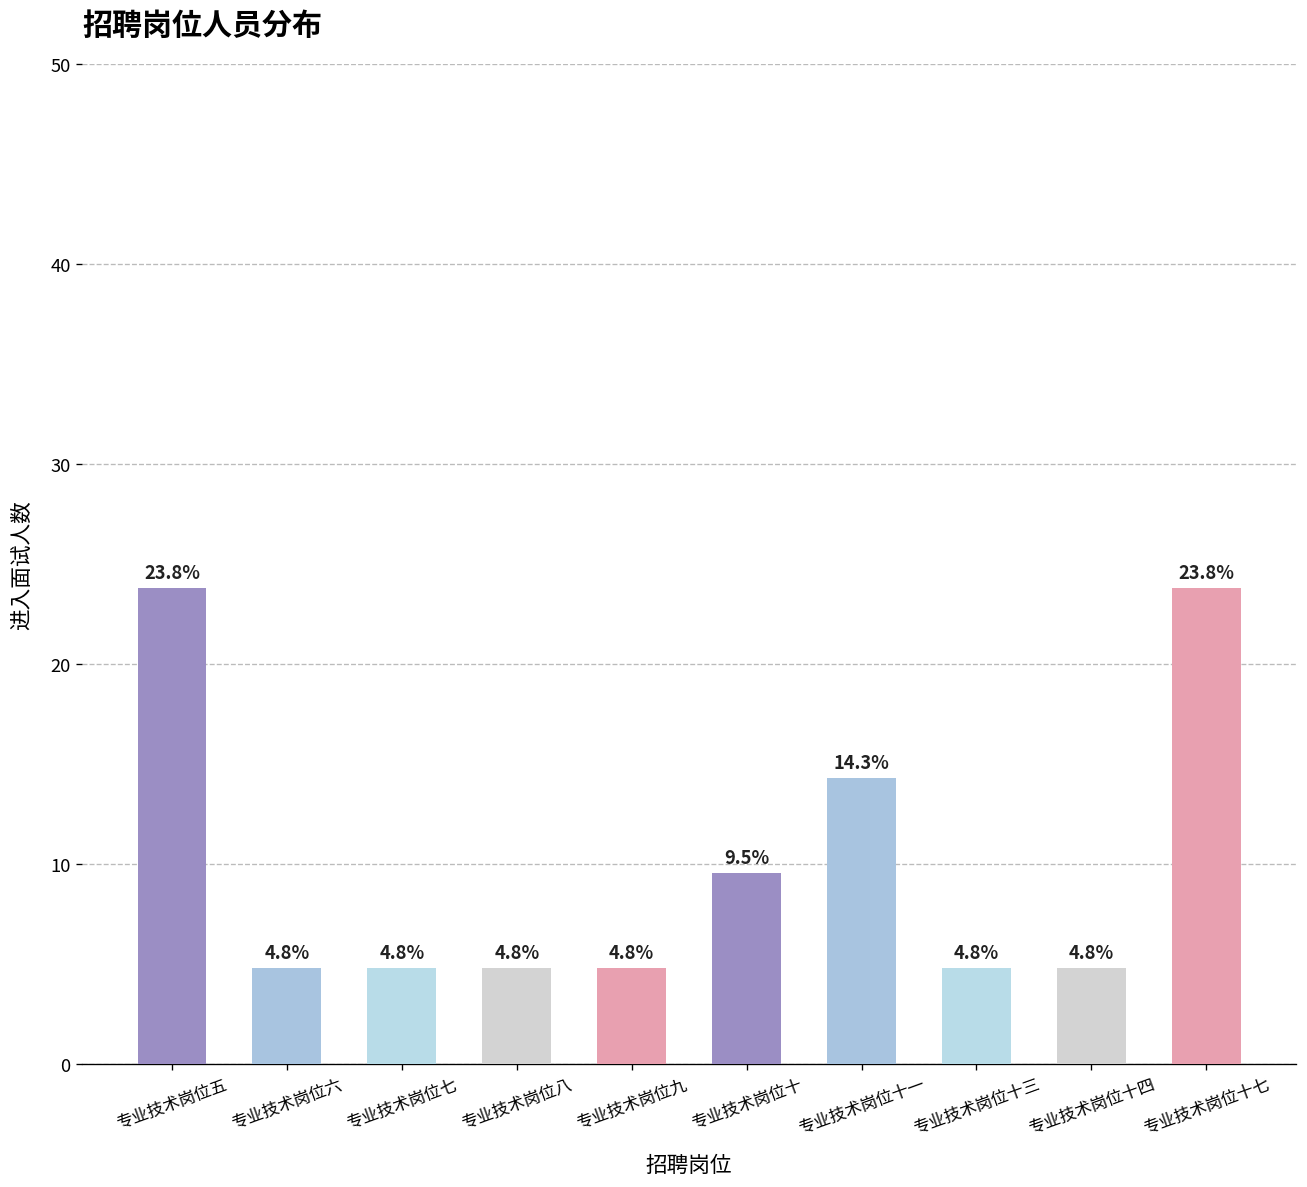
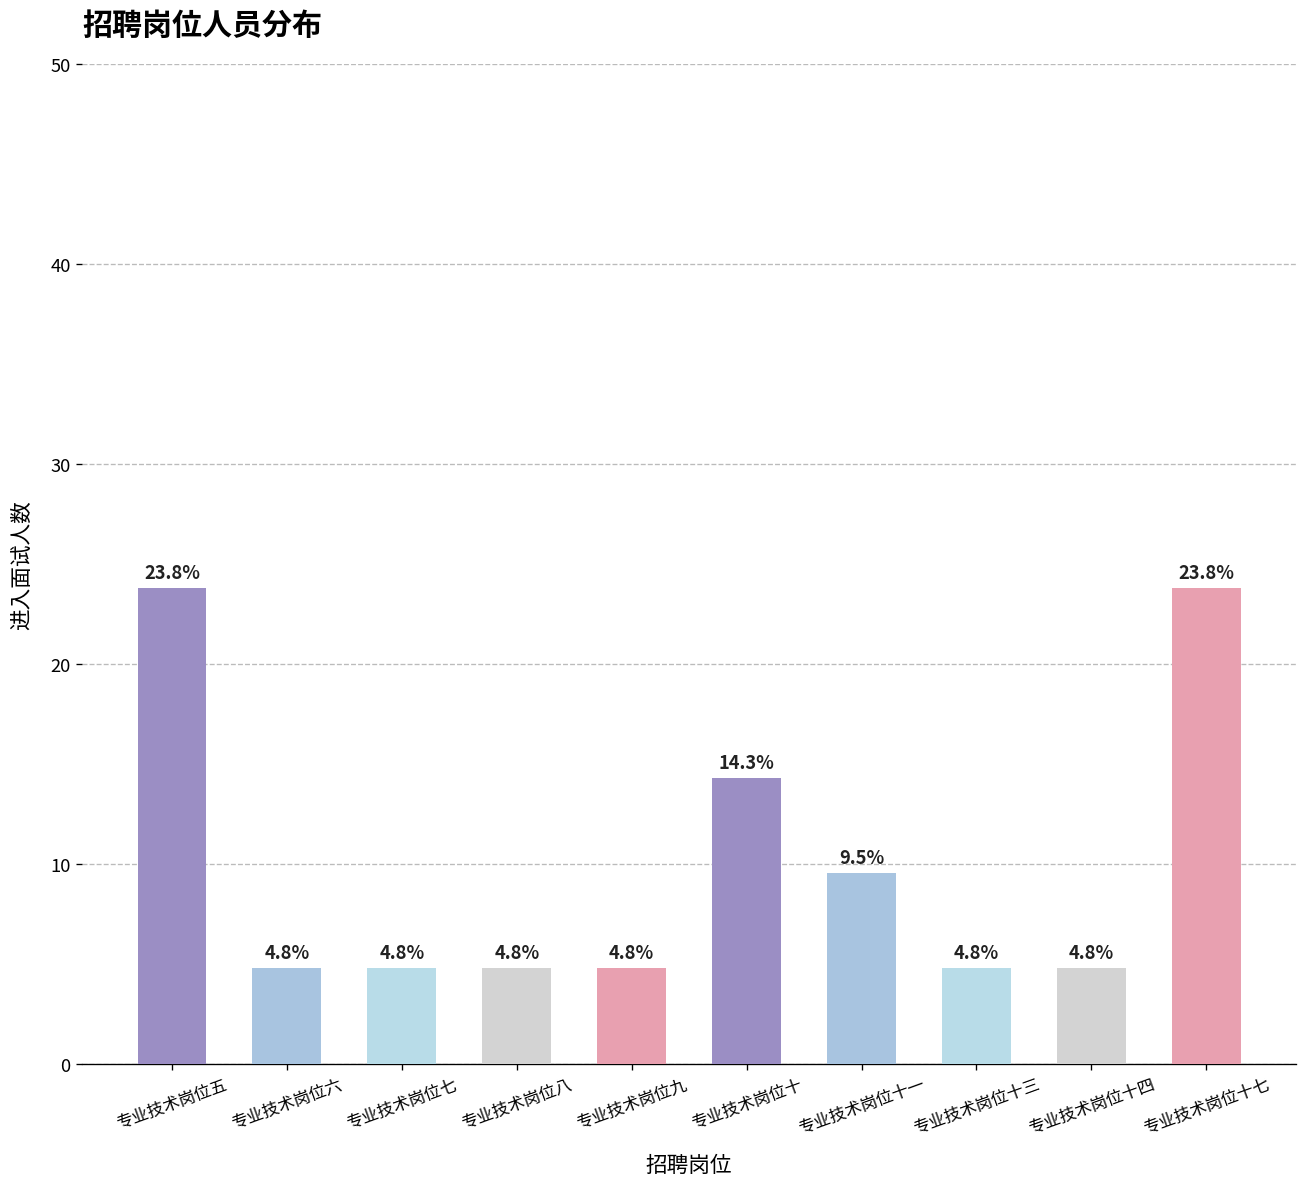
  {
    "专业技术岗位五": "23.8%",
    "专业技术岗位六": "4.8%",
    "专业技术岗位七": "4.8%",
    "专业技术岗位八": "4.8%",
    "专业技术岗位九": "4.8%",
-   "专业技术岗位十": "9.5%",
-   "专业技术岗位十一": "14.3%",
+   "专业技术岗位十": "14.3%",
+   "专业技术岗位十一": "9.5%",
    "专业技术岗位十三": "4.8%",
    "专业技术岗位十四": "4.8%",
    "专业技术岗位十七": "23.8%"
  }
